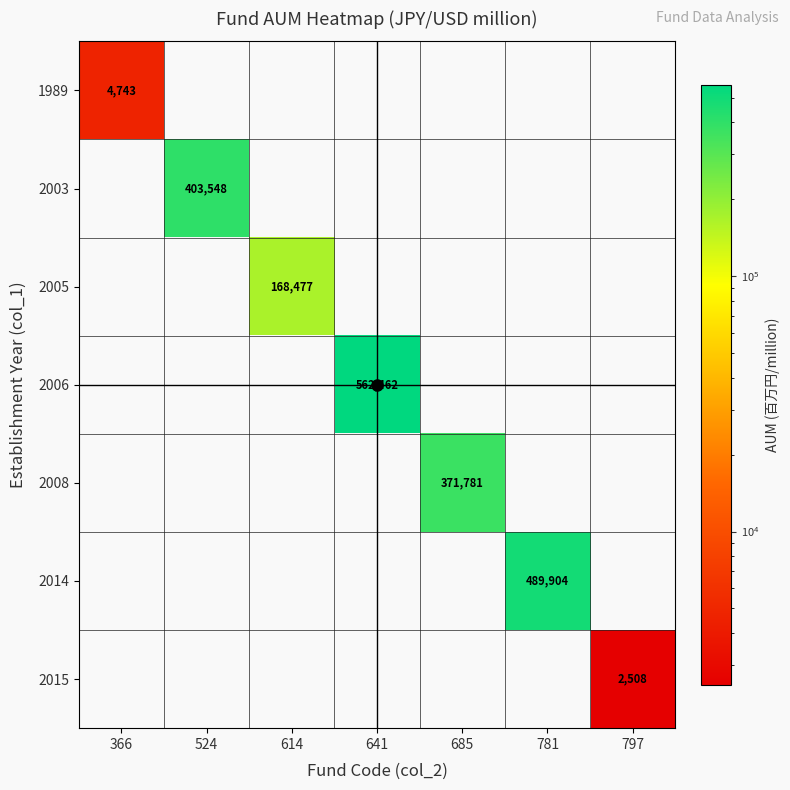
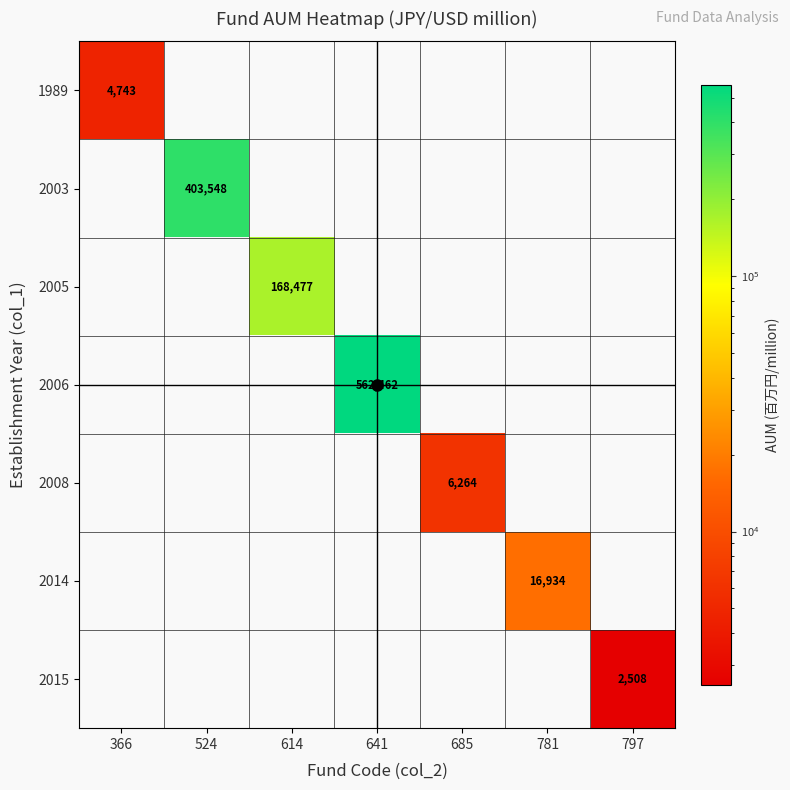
  {
    "1989": {
      "366": "4,743"
    },
    "2003": {
      "524": "403,548"
    },
    "2005": {
      "614": "168,477"
    },
    "2008": {
-     "685": "371,781"
+     "685": "6,264"
    },
    "2014": {
-     "781": "489,904"
+     "781": "16,934"
    },
    "2015": {
      "797": "2,508"
    }
  }
